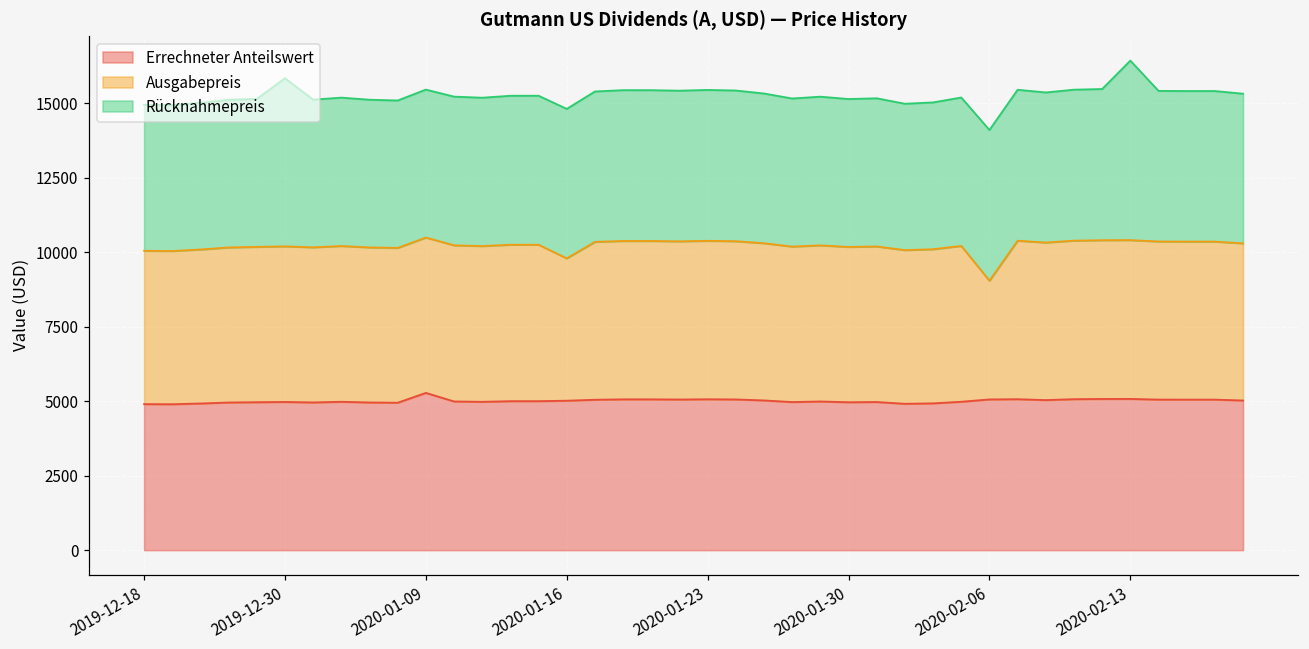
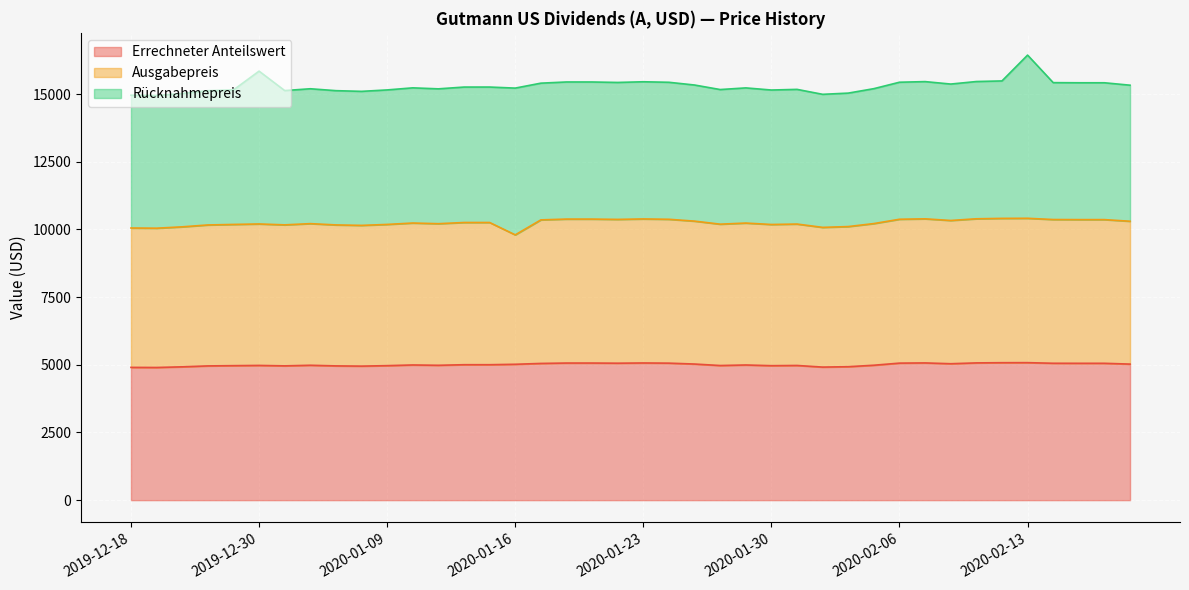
  {
    "Errechneter Anteilswert": {
      "2019-12-18": 4900,
      "2019-12-30": 5000,
-     "2020-01-09": 5300,
+     "2020-01-09": 5000,
      "2020-01-16": 5000,
      "2020-01-23": 5100,
      "2020-01-30": 5000,
      "2020-02-06": 5100,
      "2020-02-13": 5100
    },
    "Ausgabepreis": {
      "2019-12-18": 5100,
      "2019-12-30": 5200,
      "2020-01-09": 5200,
      "2020-01-16": 4800,
      "2020-01-23": 5300,
      "2020-01-30": 5200,
-     "2020-02-06": 4000,
+     "2020-02-06": 5300,
      "2020-02-13": 5300
    },
    "Rücknahmepreis": {
      "2020-01-09": 5000,
-     "2020-01-16": 5000,
+     "2020-01-16": 5400,
      "2020-01-23": 5100,
      "2020-01-30": 5000,
      "2020-02-06": 5100,
      "2020-02-13": 6000
    }
  }
